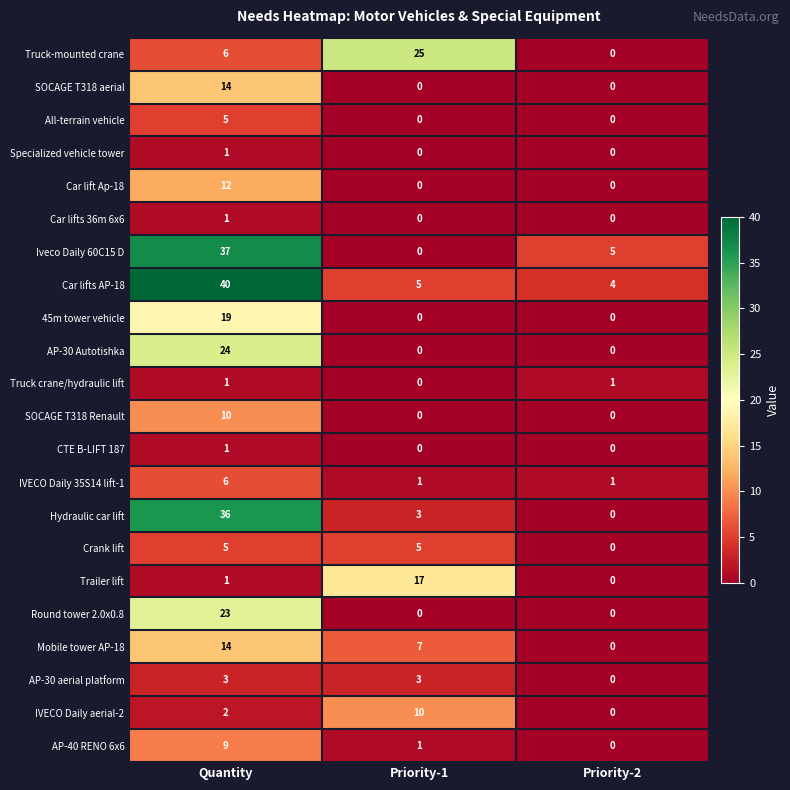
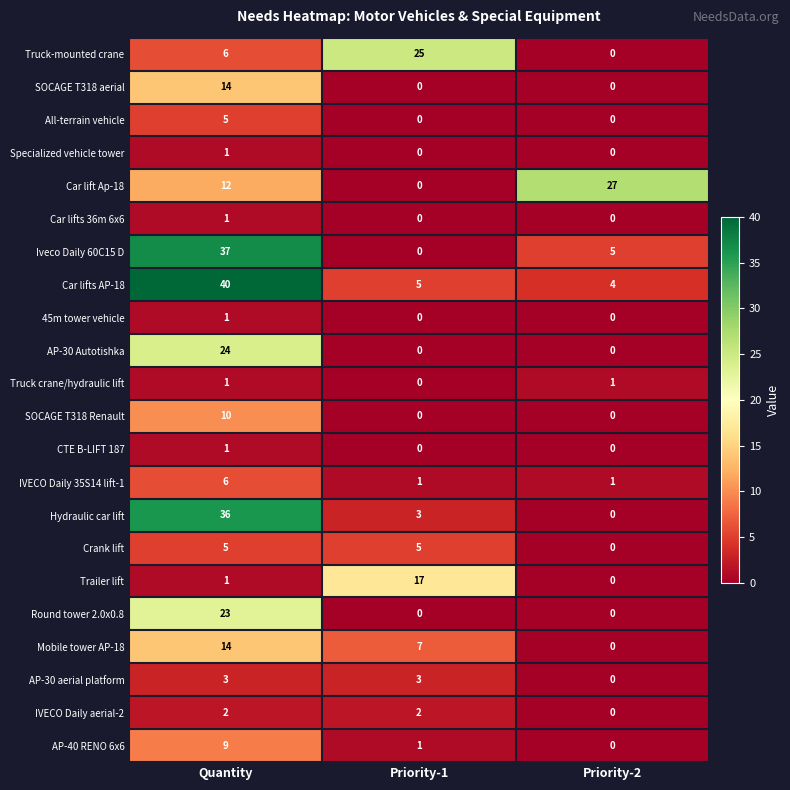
  {
    "Truck-mounted crane": {
      "Quantity": 6,
      "Priority-1": 25,
      "Priority-2": 0
    },
    "SOCAGE T318 aerial": {
      "Quantity": 14,
      "Priority-1": 0,
      "Priority-2": 0
    },
    "All-terrain vehicle": {
      "Quantity": 5,
      "Priority-1": 0,
      "Priority-2": 0
    },
    "Specialized vehicle tower": {
      "Quantity": 1,
      "Priority-1": 0,
      "Priority-2": 0
    },
    "Car lift Ap-18": {
      "Quantity": 12,
      "Priority-1": 0,
-     "Priority-2": 0
+     "Priority-2": 27
    },
    "Car lifts 36m 6x6": {
      "Quantity": 1,
      "Priority-1": 0,
      "Priority-2": 0
    },
    "Iveco Daily 60C15 D": {
      "Quantity": 37,
      "Priority-1": 0,
      "Priority-2": 5
    },
    "Car lifts AP-18": {
      "Quantity": 40,
      "Priority-1": 5,
      "Priority-2": 4
    },
    "45m tower vehicle": {
-     "Quantity": 19,
+     "Quantity": 1,
      "Priority-1": 0,
      "Priority-2": 0
    },
    "AP-30 Autotishka": {
      "Quantity": 24,
      "Priority-1": 0,
      "Priority-2": 0
    },
    "Truck crane/hydraulic lift": {
      "Quantity": 1,
      "Priority-1": 0,
      "Priority-2": 1
    },
    "SOCAGE T318 Renault": {
      "Quantity": 10,
      "Priority-1": 0,
      "Priority-2": 0
    },
    "CTE B-LIFT 187": {
      "Quantity": 1,
      "Priority-1": 0,
      "Priority-2": 0
    },
    "IVECO Daily 35S14 lift-1": {
      "Quantity": 6,
      "Priority-1": 1,
      "Priority-2": 1
    },
    "Hydraulic car lift": {
      "Quantity": 36,
      "Priority-1": 3,
      "Priority-2": 0
    },
    "Crank lift": {
      "Quantity": 5,
      "Priority-1": 5,
      "Priority-2": 0
    },
    "Trailer lift": {
      "Quantity": 1,
      "Priority-1": 17,
      "Priority-2": 0
    },
    "Round tower 2.0x0.8": {
      "Quantity": 23,
      "Priority-1": 0,
      "Priority-2": 0
    },
    "Mobile tower AP-18": {
      "Quantity": 14,
      "Priority-1": 7,
      "Priority-2": 0
    },
    "AP-30 aerial platform": {
      "Quantity": 3,
      "Priority-1": 3,
      "Priority-2": 0
    },
    "IVECO Daily aerial-2": {
      "Quantity": 2,
-     "Priority-1": 10,
+     "Priority-1": 2,
      "Priority-2": 0
    },
    "AP-40 RENO 6x6": {
      "Quantity": 9,
      "Priority-1": 1,
      "Priority-2": 0
    }
  }
